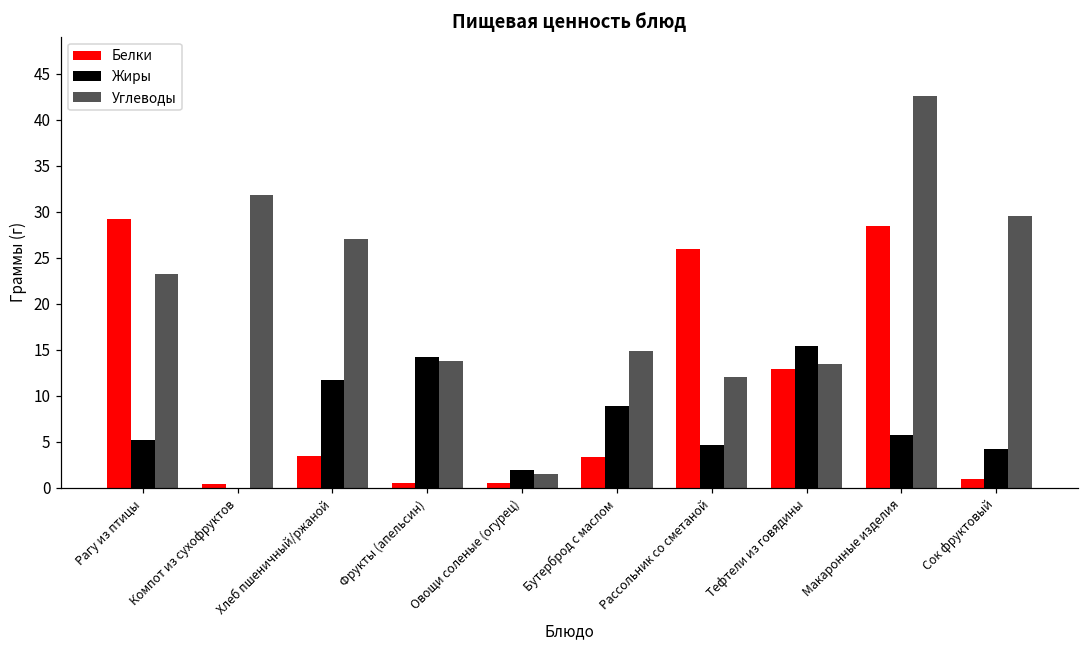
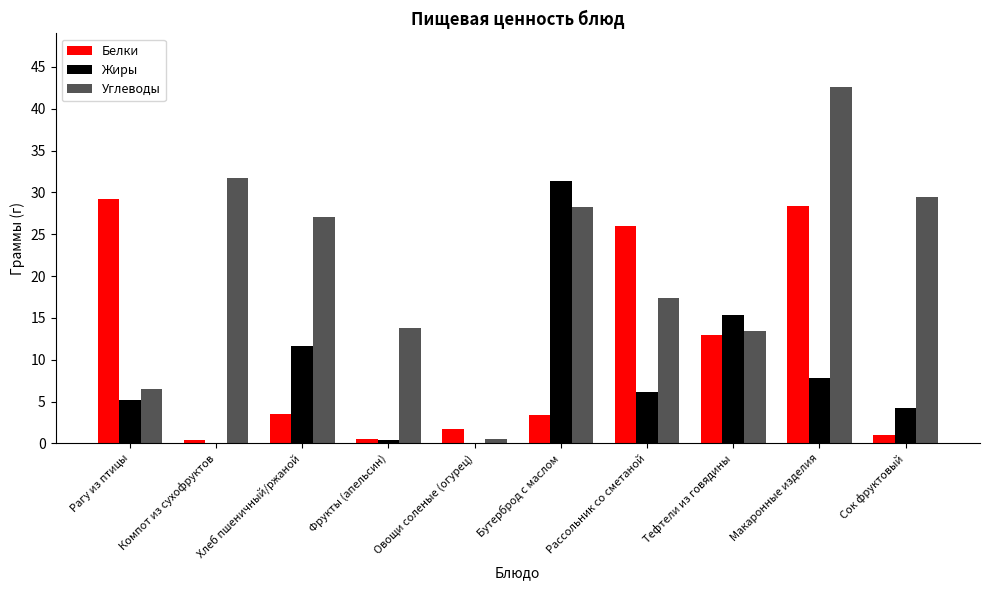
  {
    "Белки": {
      "Рагу из птицы": 29,
      "Компот из сухофруктов": 0,
      "Хлеб пшеничный/ржаной": 3,
      "Фрукты (апельсин)": 1,
-     "Овощи соленые (огурец)": 0,
+     "Овощи соленые (огурец)": 2,
      "Бутерброд с маслом": 3,
      "Рассольник со сметаной": 26,
      "Тефтели из говядины": 13,
      "Макаронные изделия": 28,
      "Сок фруктовый": 1
    },
    "Жиры": {
      "Рагу из птицы": 5,
      "Компот из сухофруктов": 0,
      "Хлеб пшеничный/ржаной": 12,
-     "Фрукты (апельсин)": 14,
-     "Овощи соленые (огурец)": 2,
-     "Бутерброд с маслом": 9,
-     "Рассольник со сметаной": 5,
+     "Фрукты (апельсин)": 0,
+     "Овощи соленые (огурец)": 0,
+     "Бутерброд с маслом": 31,
+     "Рассольник со сметаной": 6,
      "Тефтели из говядины": 15,
-     "Макаронные изделия": 6,
+     "Макаронные изделия": 8,
      "Сок фруктовый": 4
    },
    "Углеводы": {
-     "Рагу из птицы": 23,
+     "Рагу из птицы": 6,
      "Компот из сухофруктов": 32,
      "Хлеб пшеничный/ржаной": 27,
      "Фрукты (апельсин)": 14,
-     "Овощи соленые (огурец)": 2,
-     "Бутерброд с маслом": 15,
-     "Рассольник со сметаной": 12,
+     "Овощи соленые (огурец)": 1,
+     "Бутерброд с маслом": 28,
+     "Рассольник со сметаной": 17,
      "Тефтели из говядины": 13,
      "Макаронные изделия": 43,
      "Сок фруктовый": 30
    }
  }
